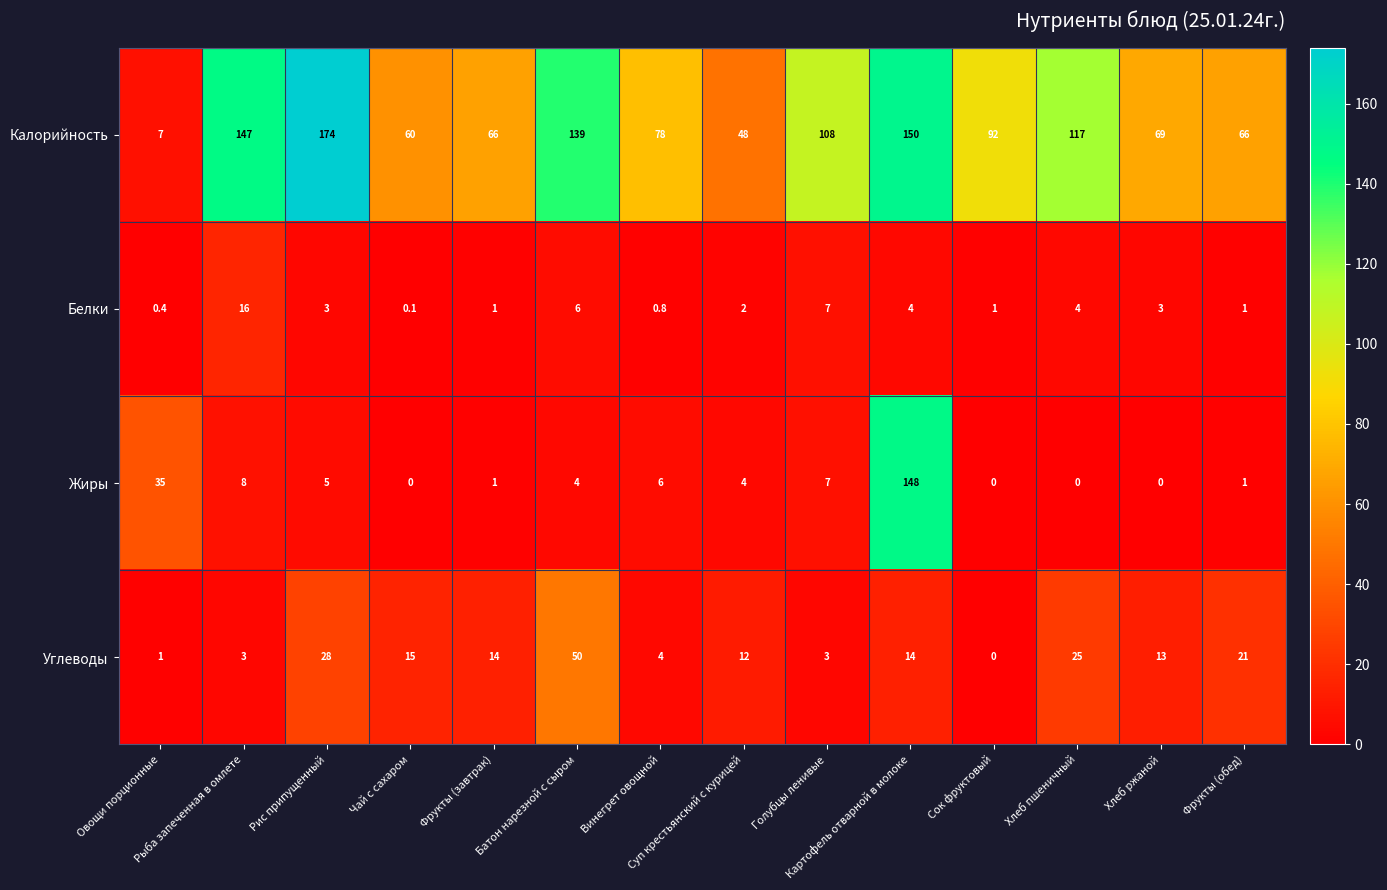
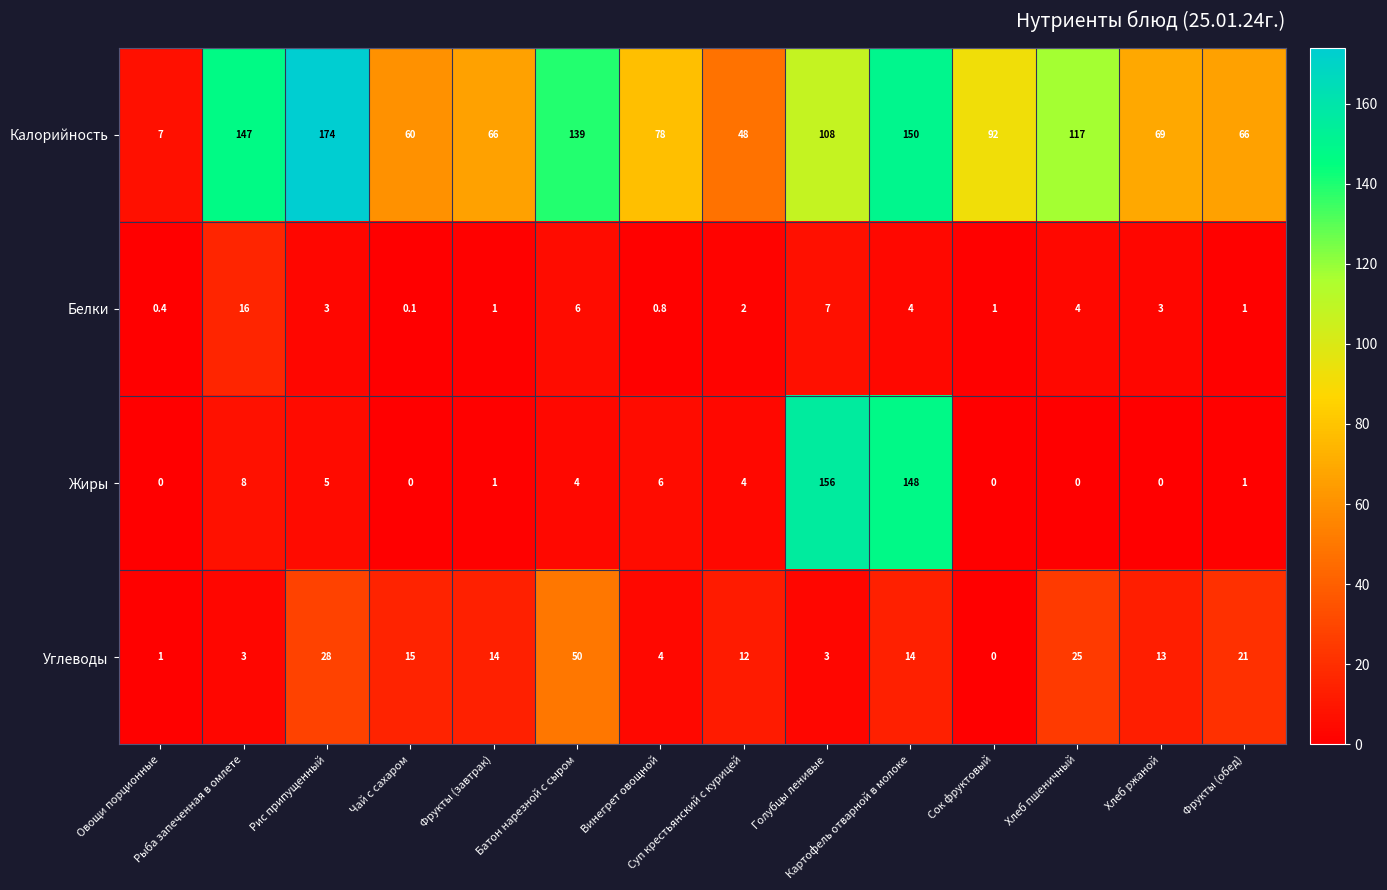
  {
    "Калорийность": {
      "Овощи порционные": 7,
      "Рыба запеченная в омлете": 147,
      "Рис припущенный": 174,
      "Чай с сахаром": 60,
      "Фрукты (завтрак)": 66,
      "Батон нарезной с сыром": 139,
      "Винегрет овощной": 78,
      "Суп крестьянский с курицей": 48,
      "Голубцы ленивые": 108,
      "Картофель отварной в молоке": 150,
      "Сок фруктовый": 92,
      "Хлеб пшеничный": 117,
      "Хлеб ржаной": 69,
      "Фрукты (обед)": 66
    },
    "Белки": {
      "Овощи порционные": 0.4,
      "Рыба запеченная в омлете": 16,
      "Рис припущенный": 3,
      "Чай с сахаром": 0.1,
      "Фрукты (завтрак)": 1,
      "Батон нарезной с сыром": 6,
      "Винегрет овощной": 0.8,
      "Суп крестьянский с курицей": 2,
      "Голубцы ленивые": 7,
      "Картофель отварной в молоке": 4,
      "Сок фруктовый": 1,
      "Хлеб пшеничный": 4,
      "Хлеб ржаной": 3,
      "Фрукты (обед)": 1
    },
    "Жиры": {
-     "Овощи порционные": 35,
+     "Овощи порционные": 0,
      "Рыба запеченная в омлете": 8,
      "Рис припущенный": 5,
      "Чай с сахаром": 0,
      "Фрукты (завтрак)": 1,
      "Батон нарезной с сыром": 4,
      "Винегрет овощной": 6,
      "Суп крестьянский с курицей": 4,
-     "Голубцы ленивые": 7,
+     "Голубцы ленивые": 156,
      "Картофель отварной в молоке": 148,
      "Сок фруктовый": 0,
      "Хлеб пшеничный": 0,
      "Хлеб ржаной": 0,
      "Фрукты (обед)": 1
    },
    "Углеводы": {
      "Овощи порционные": 1,
      "Рыба запеченная в омлете": 3,
      "Рис припущенный": 28,
      "Чай с сахаром": 15,
      "Фрукты (завтрак)": 14,
      "Батон нарезной с сыром": 50,
      "Винегрет овощной": 4,
      "Суп крестьянский с курицей": 12,
      "Голубцы ленивые": 3,
      "Картофель отварной в молоке": 14,
      "Сок фруктовый": 0,
      "Хлеб пшеничный": 25,
      "Хлеб ржаной": 13,
      "Фрукты (обед)": 21
    }
  }
